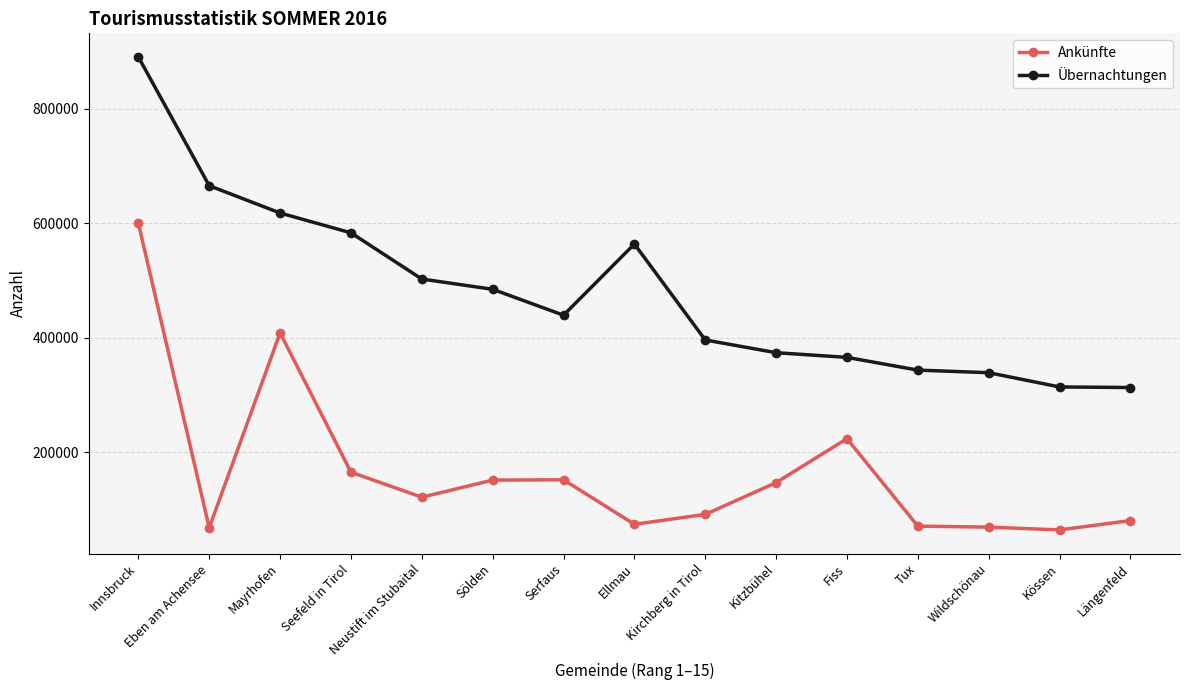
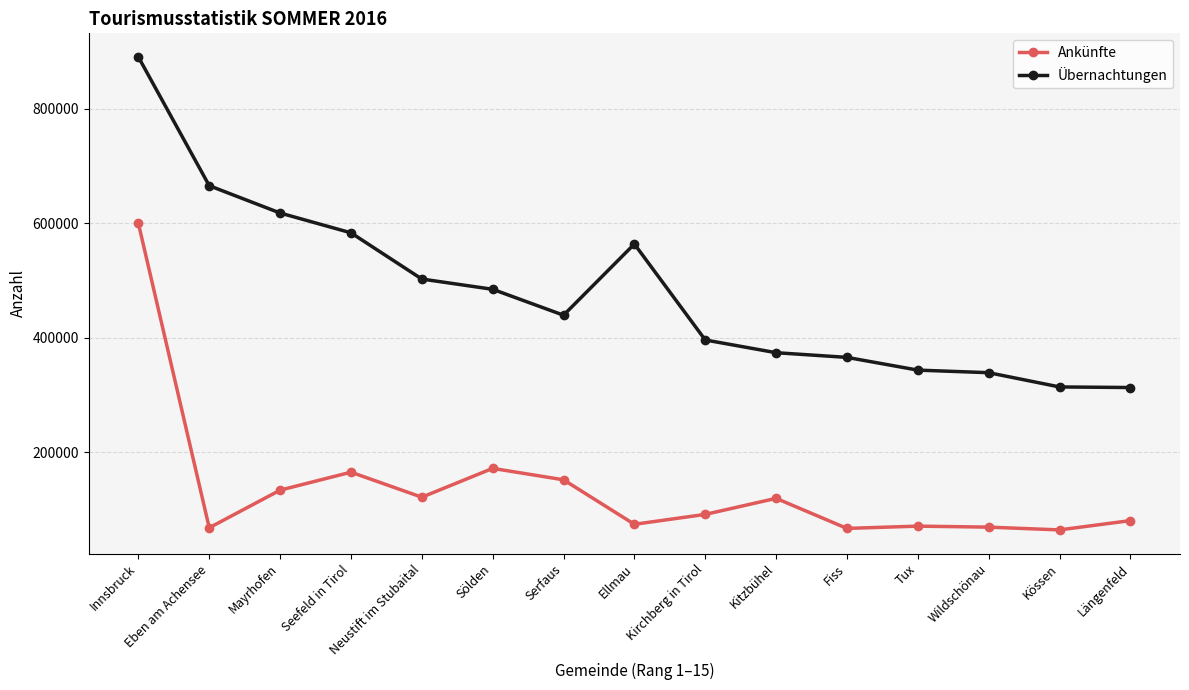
  {
    "Ankünfte": {
      "Innsbruck": 600000,
      "Eben am Achensee": 70000,
-     "Mayrhofen": 410000,
+     "Mayrhofen": 130000,
      "Seefeld in Tirol": 160000,
      "Neustift im Stubaital": 120000,
-     "Sölden": 150000,
+     "Sölden": 170000,
      "Serfaus": 150000,
      "Ellmau": 70000,
      "Kirchberg in Tirol": 90000,
-     "Kitzbühel": 150000,
-     "Fiss": 220000,
+     "Kitzbühel": 120000,
+     "Fiss": 70000,
      "Tux": 70000,
      "Wildschönau": 70000,
      "Kössen": 60000,
      "Längenfeld": 80000
    },
    "Übernachtungen": {
      "Innsbruck": 890000,
      "Eben am Achensee": 670000,
      "Mayrhofen": 620000,
      "Seefeld in Tirol": 580000,
      "Neustift im Stubaital": 500000,
      "Sölden": 480000,
      "Serfaus": 440000,
      "Ellmau": 560000,
      "Kirchberg in Tirol": 400000,
      "Kitzbühel": 370000,
      "Fiss": 370000,
      "Tux": 340000,
      "Wildschönau": 340000,
      "Kössen": 310000,
      "Längenfeld": 310000
    }
  }
